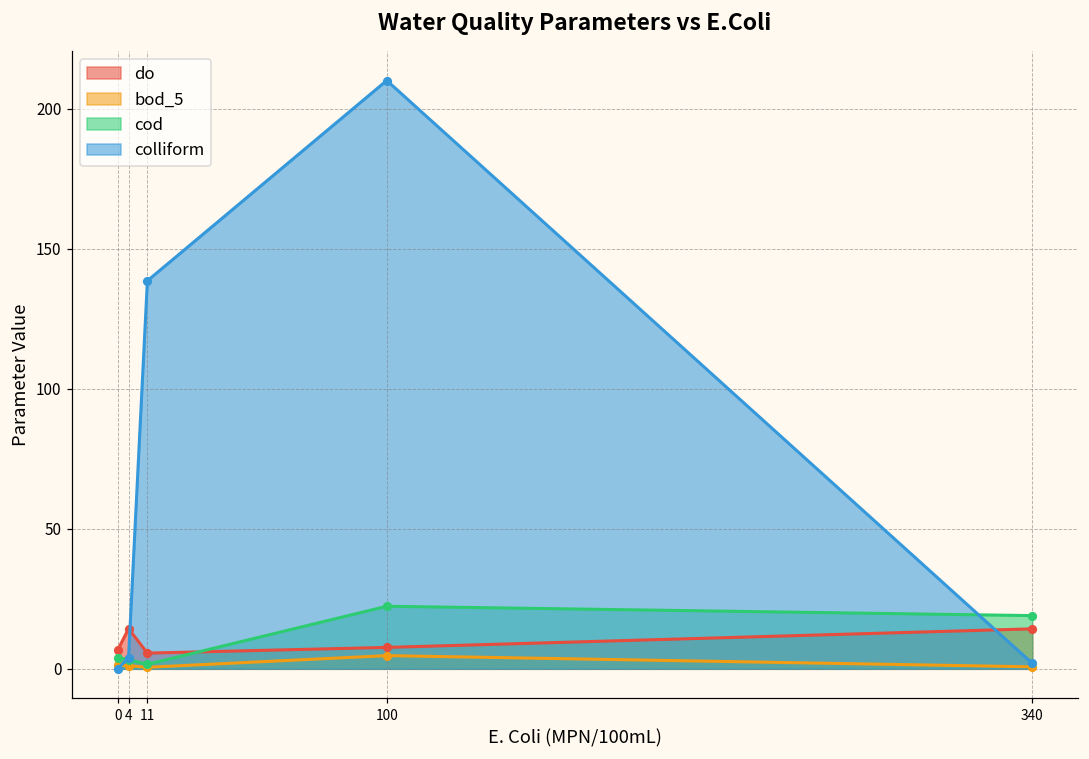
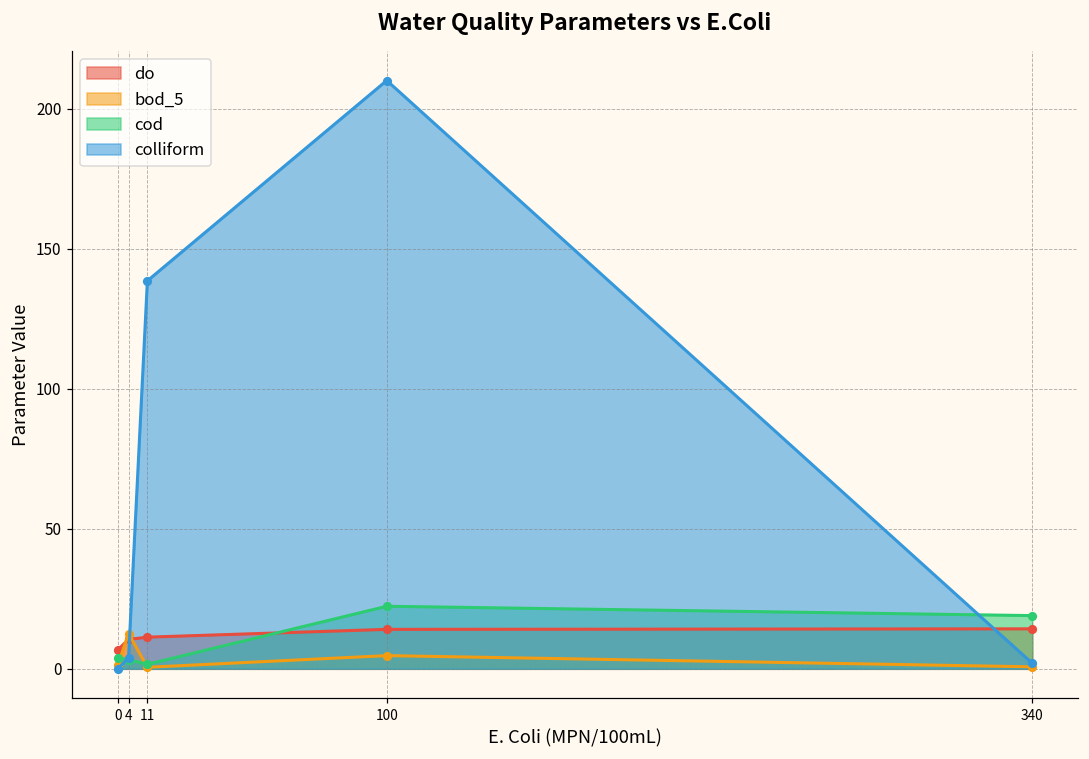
  {
    "do": {
      "0": 7,
-     "4": 14,
-     "11": 6,
-     "100": 8,
+     "4": 10,
+     "11": 11,
+     "100": 14,
      "340": 14
    },
    "bod_5": {
      "0": 1,
-     "4": 1,
+     "4": 13,
      "11": 1,
      "100": 5,
      "340": 1
    },
    "cod": {
      "0": 4,
      "11": 2,
      "100": 22,
      "340": 19
    },
    "colliform": {
      "0": 0,
      "11": 139,
      "100": 210,
      "340": 2
    }
  }
